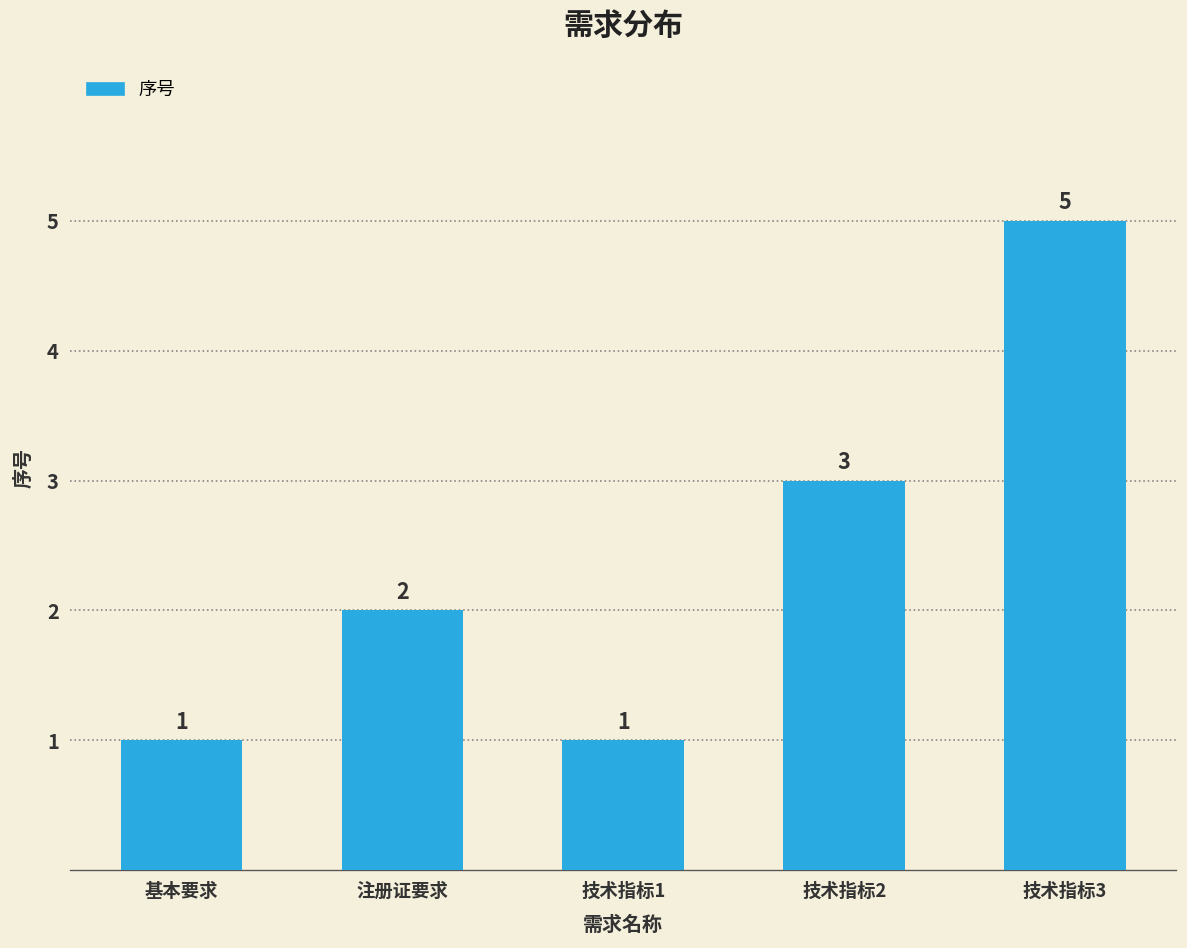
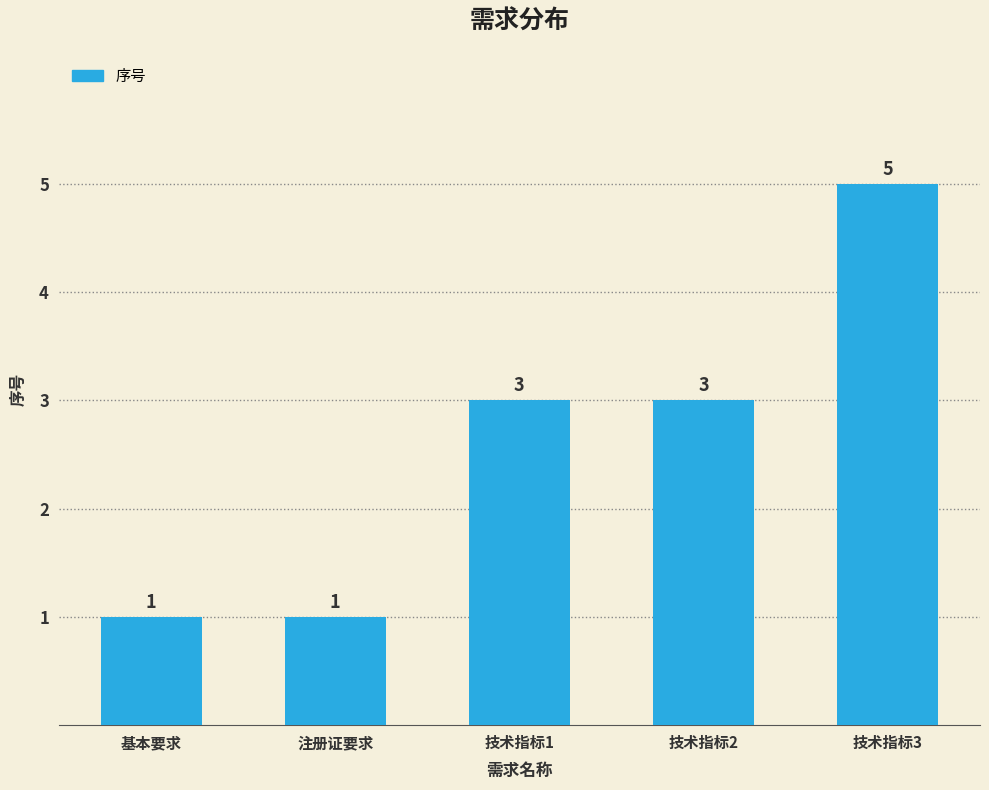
  {
    "基本要求": 1,
-   "注册证要求": 2,
-   "技术指标1": 1,
+   "注册证要求": 1,
+   "技术指标1": 3,
    "技术指标2": 3,
    "技术指标3": 5
  }
